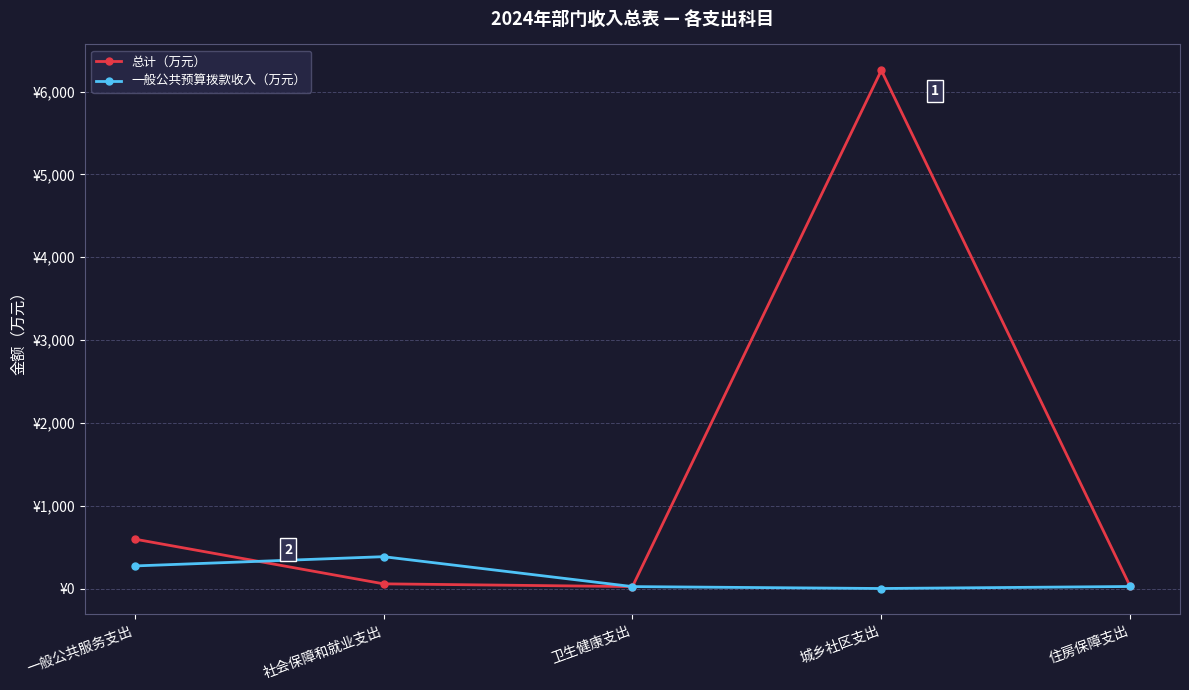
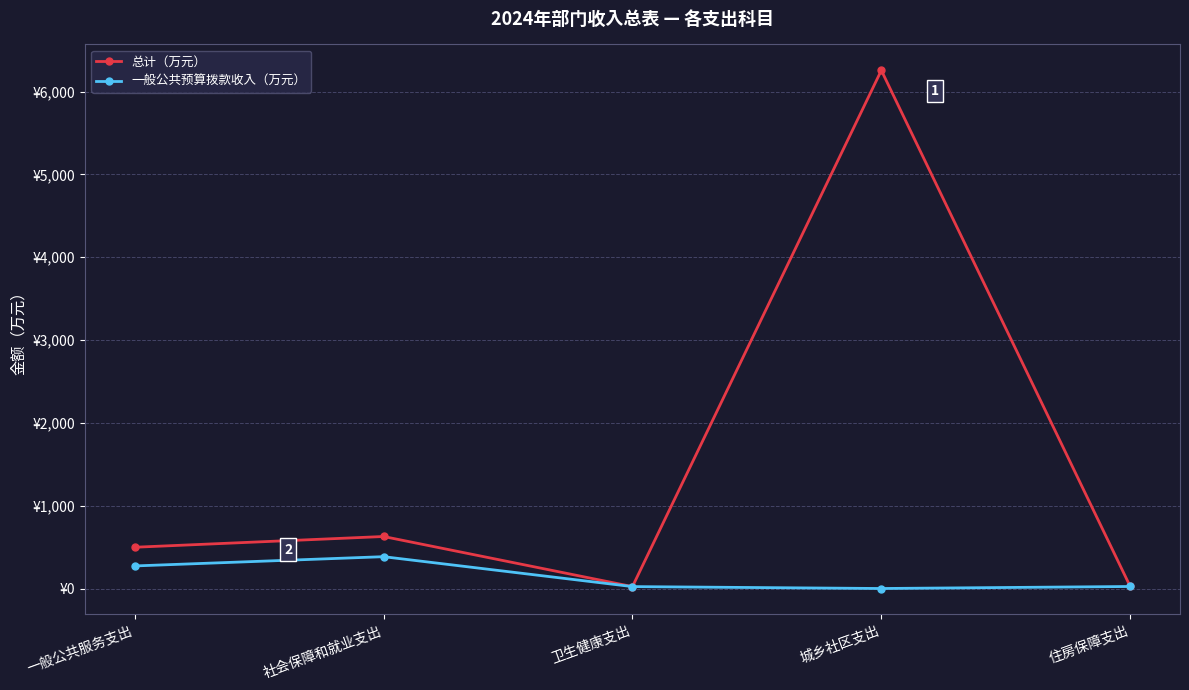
  {
    "总计（万元）": {
-     "一般公共服务支出": "¥600",
-     "社会保障和就业支出": "¥100",
+     "一般公共服务支出": "¥500",
+     "社会保障和就业支出": "¥600",
      "城乡社区支出": "¥6,300"
    },
    "一般公共预算拨款收入（万元）": {
      "一般公共服务支出": "¥300",
      "社会保障和就业支出": "¥400",
      "城乡社区支出": "¥0"
    }
  }
